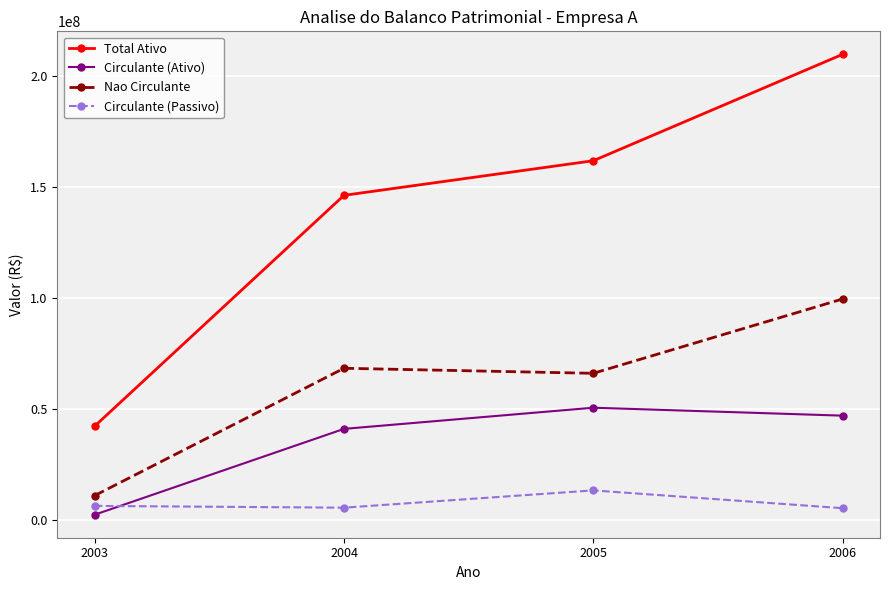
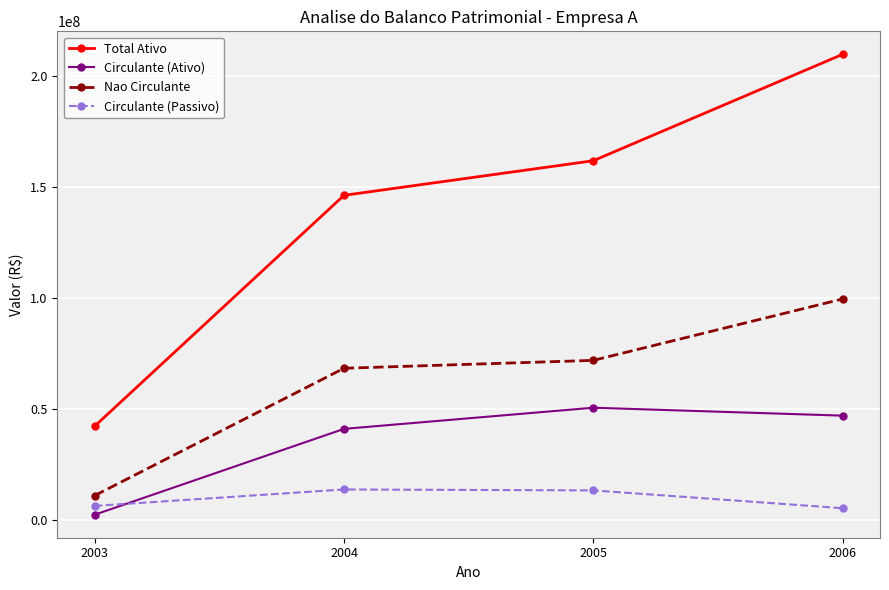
  {
    "Total Ativo": {
      "2003": 42000000,
      "2004": 146000000,
      "2005": 162000000,
      "2006": 210000000
    },
    "Circulante (Ativo)": {
      "2003": 3000000,
      "2004": 41000000,
      "2005": 51000000,
      "2006": 47000000
    },
    "Nao Circulante": {
      "2003": 11000000,
      "2004": 69000000,
-     "2005": 66000000,
+     "2005": 72000000,
      "2006": 100000000
    },
    "Circulante (Passivo)": {
      "2003": 6000000,
-     "2004": 6000000,
+     "2004": 14000000,
      "2005": 13000000,
      "2006": 5000000
    }
  }
